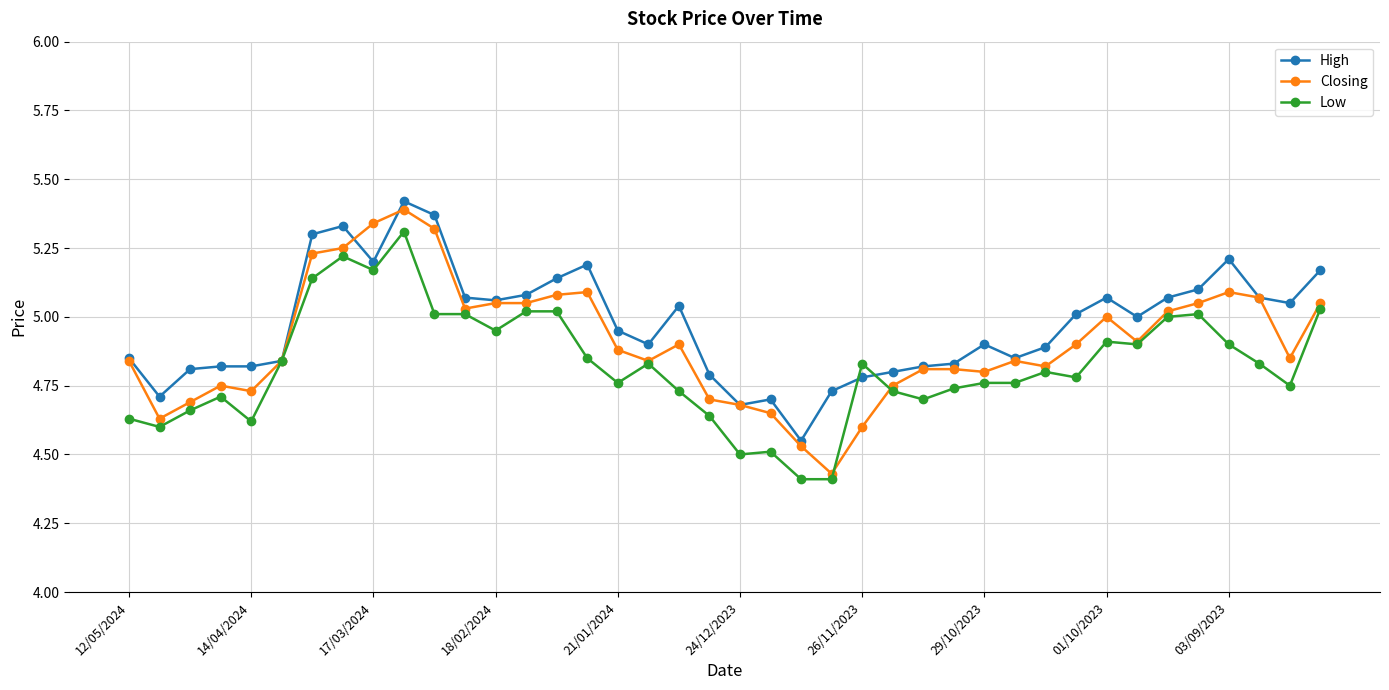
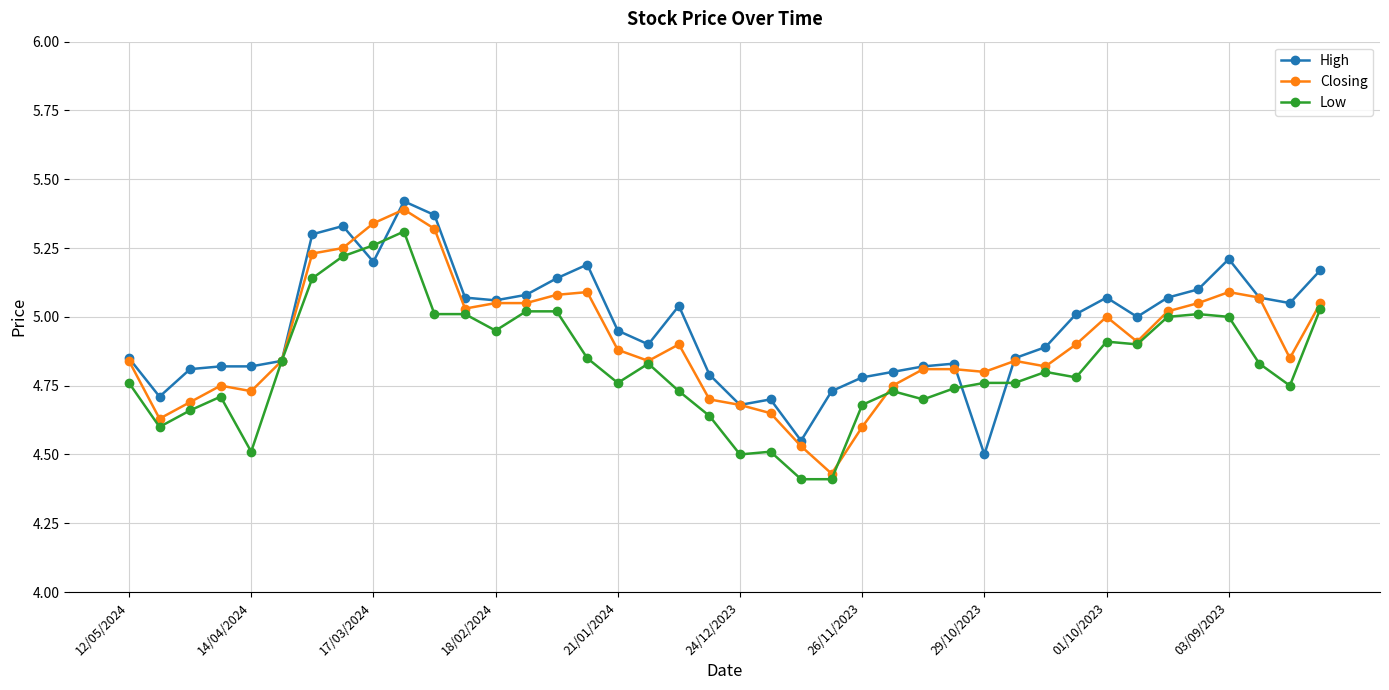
  {
    "High": {
      "12/05/2024": 4.85,
      "14/04/2024": 4.82,
      "17/03/2024": 5.2,
      "18/02/2024": 5.06,
      "21/01/2024": 4.95,
      "26/11/2023": 4.78,
-     "29/10/2023": 4.9,
+     "29/10/2023": 4.5,
      "01/10/2023": 5.07,
      "03/09/2023": 5.21
    },
    "Closing": {
      "12/05/2024": 4.84,
      "14/04/2024": 4.73,
      "17/03/2024": 5.34,
      "18/02/2024": 5.05,
      "21/01/2024": 4.88,
      "26/11/2023": 4.60,
      "29/10/2023": 4.80,
      "01/10/2023": 5.00,
      "03/09/2023": 5.09
    },
    "Low": {
-     "12/05/2024": 4.63,
-     "14/04/2024": 4.62,
-     "17/03/2024": 5.17,
+     "12/05/2024": 4.76,
+     "14/04/2024": 4.51,
+     "17/03/2024": 5.26,
      "18/02/2024": 4.95,
      "21/01/2024": 4.76,
      "24/12/2023": 4.50,
-     "26/11/2023": 4.83,
+     "26/11/2023": 4.68,
      "29/10/2023": 4.76,
      "01/10/2023": 4.91,
-     "03/09/2023": 4.9
+     "03/09/2023": 5.0
    }
  }
